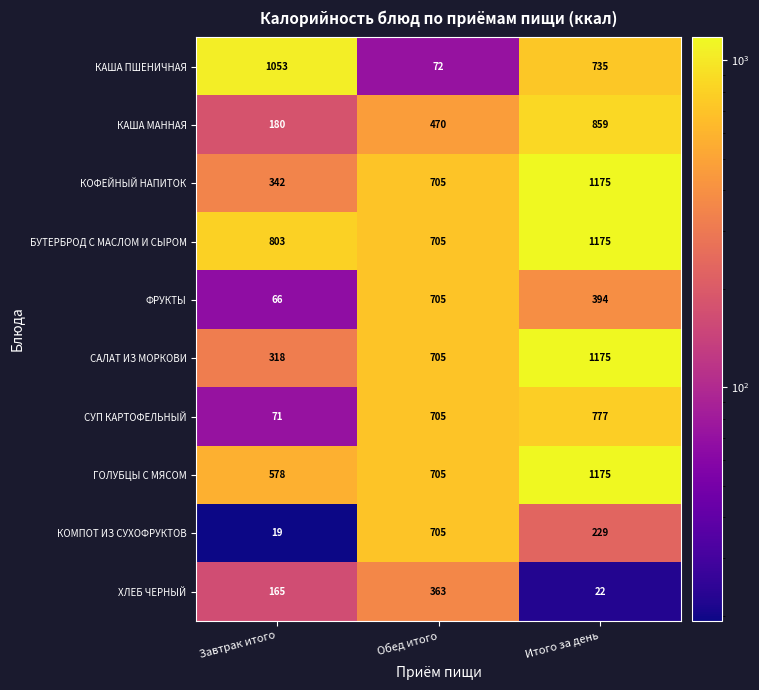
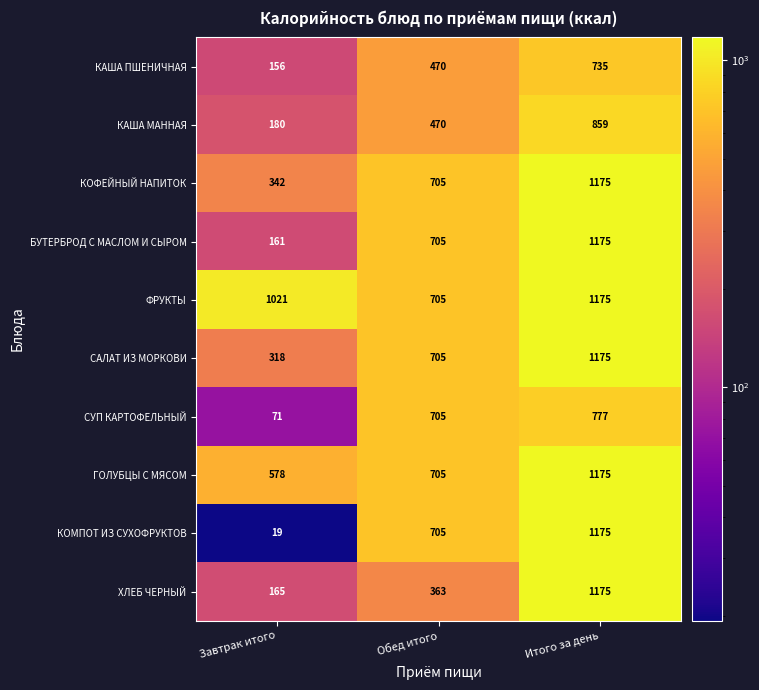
  {
    "КАША ПШЕНИЧНАЯ": {
-     "Завтрак итого": 1053,
-     "Обед итого": 72,
+     "Завтрак итого": 156,
+     "Обед итого": 470,
      "Итого за день": 735
    },
    "КАША МАННАЯ": {
      "Завтрак итого": 180,
      "Обед итого": 470,
      "Итого за день": 859
    },
    "КОФЕЙНЫЙ НАПИТОК": {
      "Завтрак итого": 342,
      "Обед итого": 705,
      "Итого за день": 1175
    },
    "БУТЕРБРОД С МАСЛОМ И СЫРОМ": {
-     "Завтрак итого": 803,
+     "Завтрак итого": 161,
      "Обед итого": 705,
      "Итого за день": 1175
    },
    "ФРУКТЫ": {
-     "Завтрак итого": 66,
+     "Завтрак итого": 1021,
      "Обед итого": 705,
-     "Итого за день": 394
+     "Итого за день": 1175
    },
    "САЛАТ ИЗ МОРКОВИ": {
      "Завтрак итого": 318,
      "Обед итого": 705,
      "Итого за день": 1175
    },
    "СУП КАРТОФЕЛЬНЫЙ": {
      "Завтрак итого": 71,
      "Обед итого": 705,
      "Итого за день": 777
    },
    "ГОЛУБЦЫ С МЯСОМ": {
      "Завтрак итого": 578,
      "Обед итого": 705,
      "Итого за день": 1175
    },
    "КОМПОТ ИЗ СУХОФРУКТОВ": {
      "Завтрак итого": 19,
      "Обед итого": 705,
-     "Итого за день": 229
+     "Итого за день": 1175
    },
    "ХЛЕБ ЧЕРНЫЙ": {
      "Завтрак итого": 165,
      "Обед итого": 363,
-     "Итого за день": 22
+     "Итого за день": 1175
    }
  }
